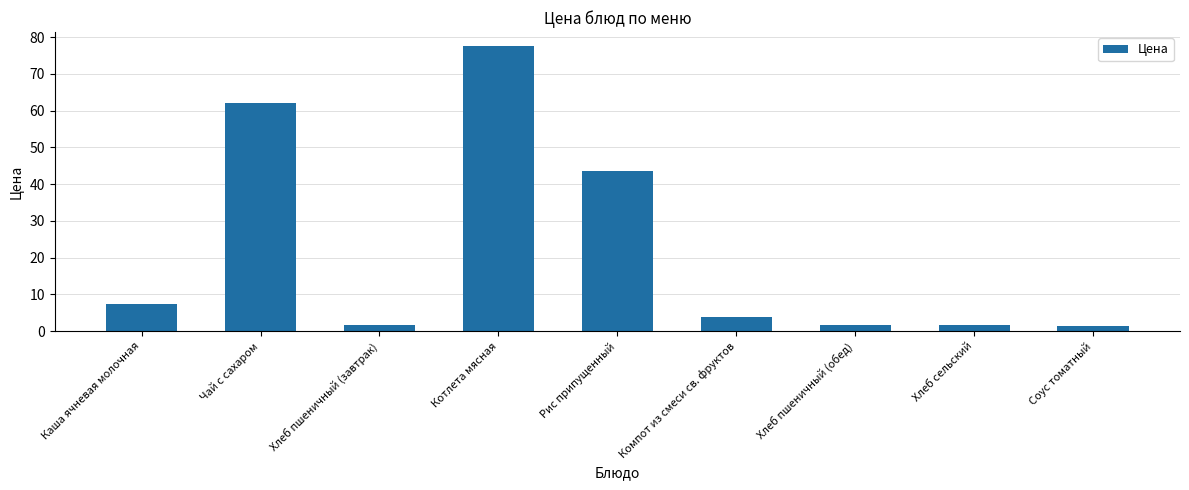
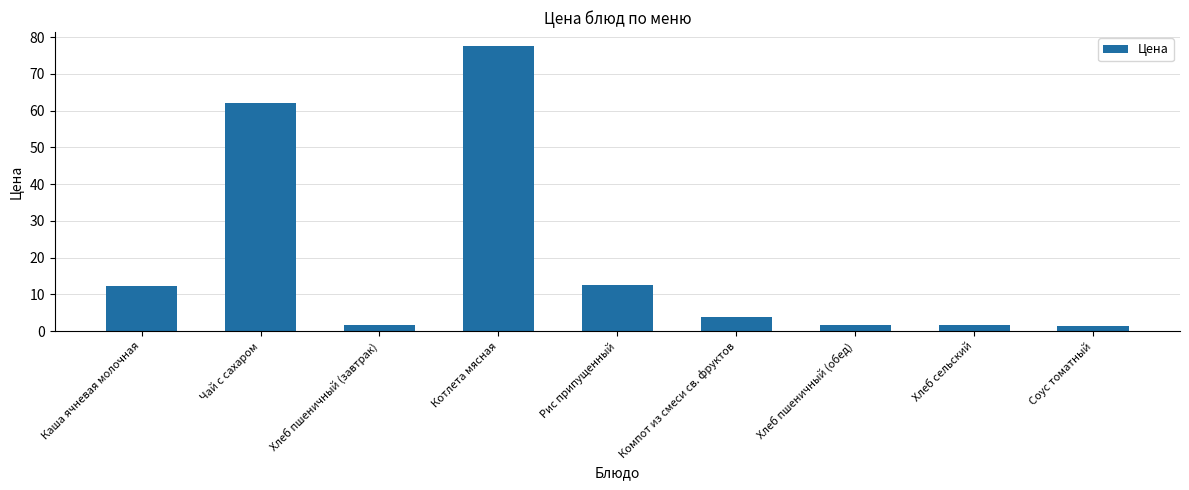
  {
-   "Каша ячневая молочная": 7,
+   "Каша ячневая молочная": 12,
    "Чай с сахаром": 62,
    "Хлеб пшеничный (завтрак)": 2,
    "Котлета мясная": 78,
-   "Рис припущенный": 44,
+   "Рис припущенный": 13,
    "Компот из смеси св. фруктов": 4,
    "Хлеб пшеничный (обед)": 2,
    "Хлеб сельский": 2,
    "Соус томатный": 2
  }
